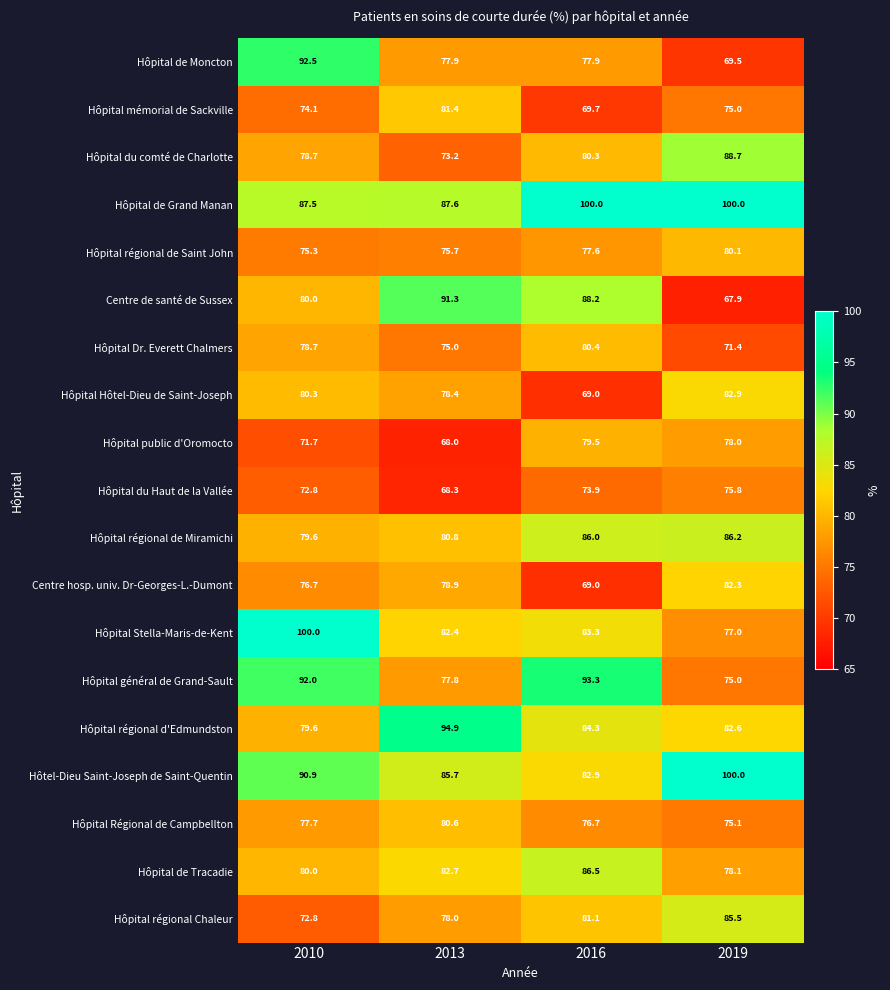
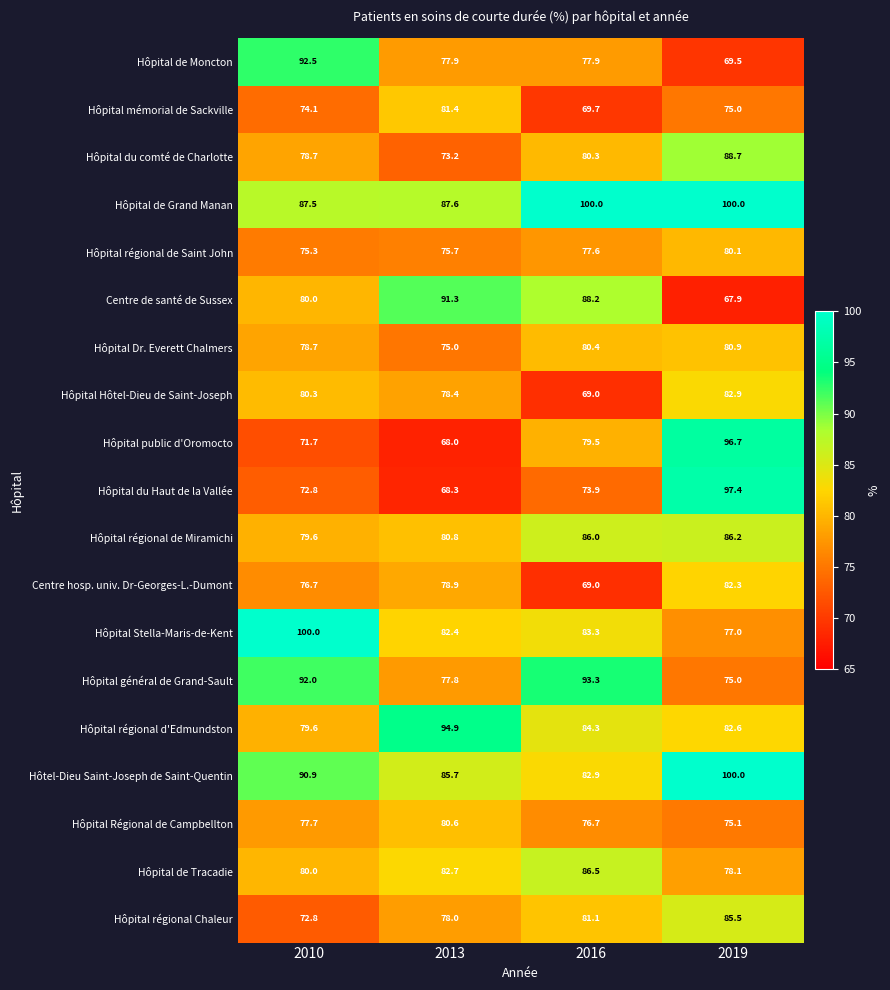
  {
    "Hôpital de Moncton": {
      "2010": 92.5,
      "2013": 77.9,
      "2016": 77.9,
      "2019": 69.5
    },
    "Hôpital mémorial de Sackville": {
      "2010": 74.1,
      "2013": 81.4,
      "2016": 69.7,
      "2019": 75.0
    },
    "Hôpital du comté de Charlotte": {
      "2010": 78.7,
      "2013": 73.2,
      "2016": 80.3,
      "2019": 88.7
    },
    "Hôpital de Grand Manan": {
      "2010": 87.5,
      "2013": 87.6,
      "2016": 100.0,
      "2019": 100.0
    },
    "Hôpital régional de Saint John": {
      "2010": 75.3,
      "2013": 75.7,
      "2016": 77.6,
      "2019": 80.1
    },
    "Centre de santé de Sussex": {
      "2010": 80.0,
      "2013": 91.3,
      "2016": 88.2,
      "2019": 67.9
    },
    "Hôpital Dr. Everett Chalmers": {
      "2010": 78.7,
      "2013": 75.0,
      "2016": 80.4,
-     "2019": 71.4
+     "2019": 80.9
    },
    "Hôpital Hôtel-Dieu de Saint-Joseph": {
      "2010": 80.3,
      "2013": 78.4,
      "2016": 69.0,
      "2019": 82.9
    },
    "Hôpital public d'Oromocto": {
      "2010": 71.7,
      "2013": 68.0,
      "2016": 79.5,
-     "2019": 78.0
+     "2019": 96.7
    },
    "Hôpital du Haut de la Vallée": {
      "2010": 72.8,
      "2013": 68.3,
      "2016": 73.9,
-     "2019": 75.8
+     "2019": 97.4
    },
    "Hôpital régional de Miramichi": {
      "2010": 79.6,
      "2013": 80.8,
      "2016": 86.0,
      "2019": 86.2
    },
    "Centre hosp. univ. Dr-Georges-L.-Dumont": {
      "2010": 76.7,
      "2013": 78.9,
      "2016": 69.0,
      "2019": 82.3
    },
    "Hôpital Stella-Maris-de-Kent": {
      "2010": 100.0,
      "2013": 82.4,
      "2016": 83.3,
      "2019": 77.0
    },
    "Hôpital général de Grand-Sault": {
      "2010": 92.0,
      "2013": 77.8,
      "2016": 93.3,
      "2019": 75.0
    },
    "Hôpital régional d'Edmundston": {
      "2010": 79.6,
      "2013": 94.9,
      "2016": 84.3,
      "2019": 82.6
    },
    "Hôtel-Dieu Saint-Joseph de Saint-Quentin": {
      "2010": 90.9,
      "2013": 85.7,
      "2016": 82.9,
      "2019": 100.0
    },
    "Hôpital Régional de Campbellton": {
      "2010": 77.7,
      "2013": 80.6,
      "2016": 76.7,
      "2019": 75.1
    },
    "Hôpital de Tracadie": {
      "2010": 80.0,
      "2013": 82.7,
      "2016": 86.5,
      "2019": 78.1
    },
    "Hôpital régional Chaleur": {
      "2010": 72.8,
      "2013": 78.0,
      "2016": 81.1,
      "2019": 85.5
    }
  }
